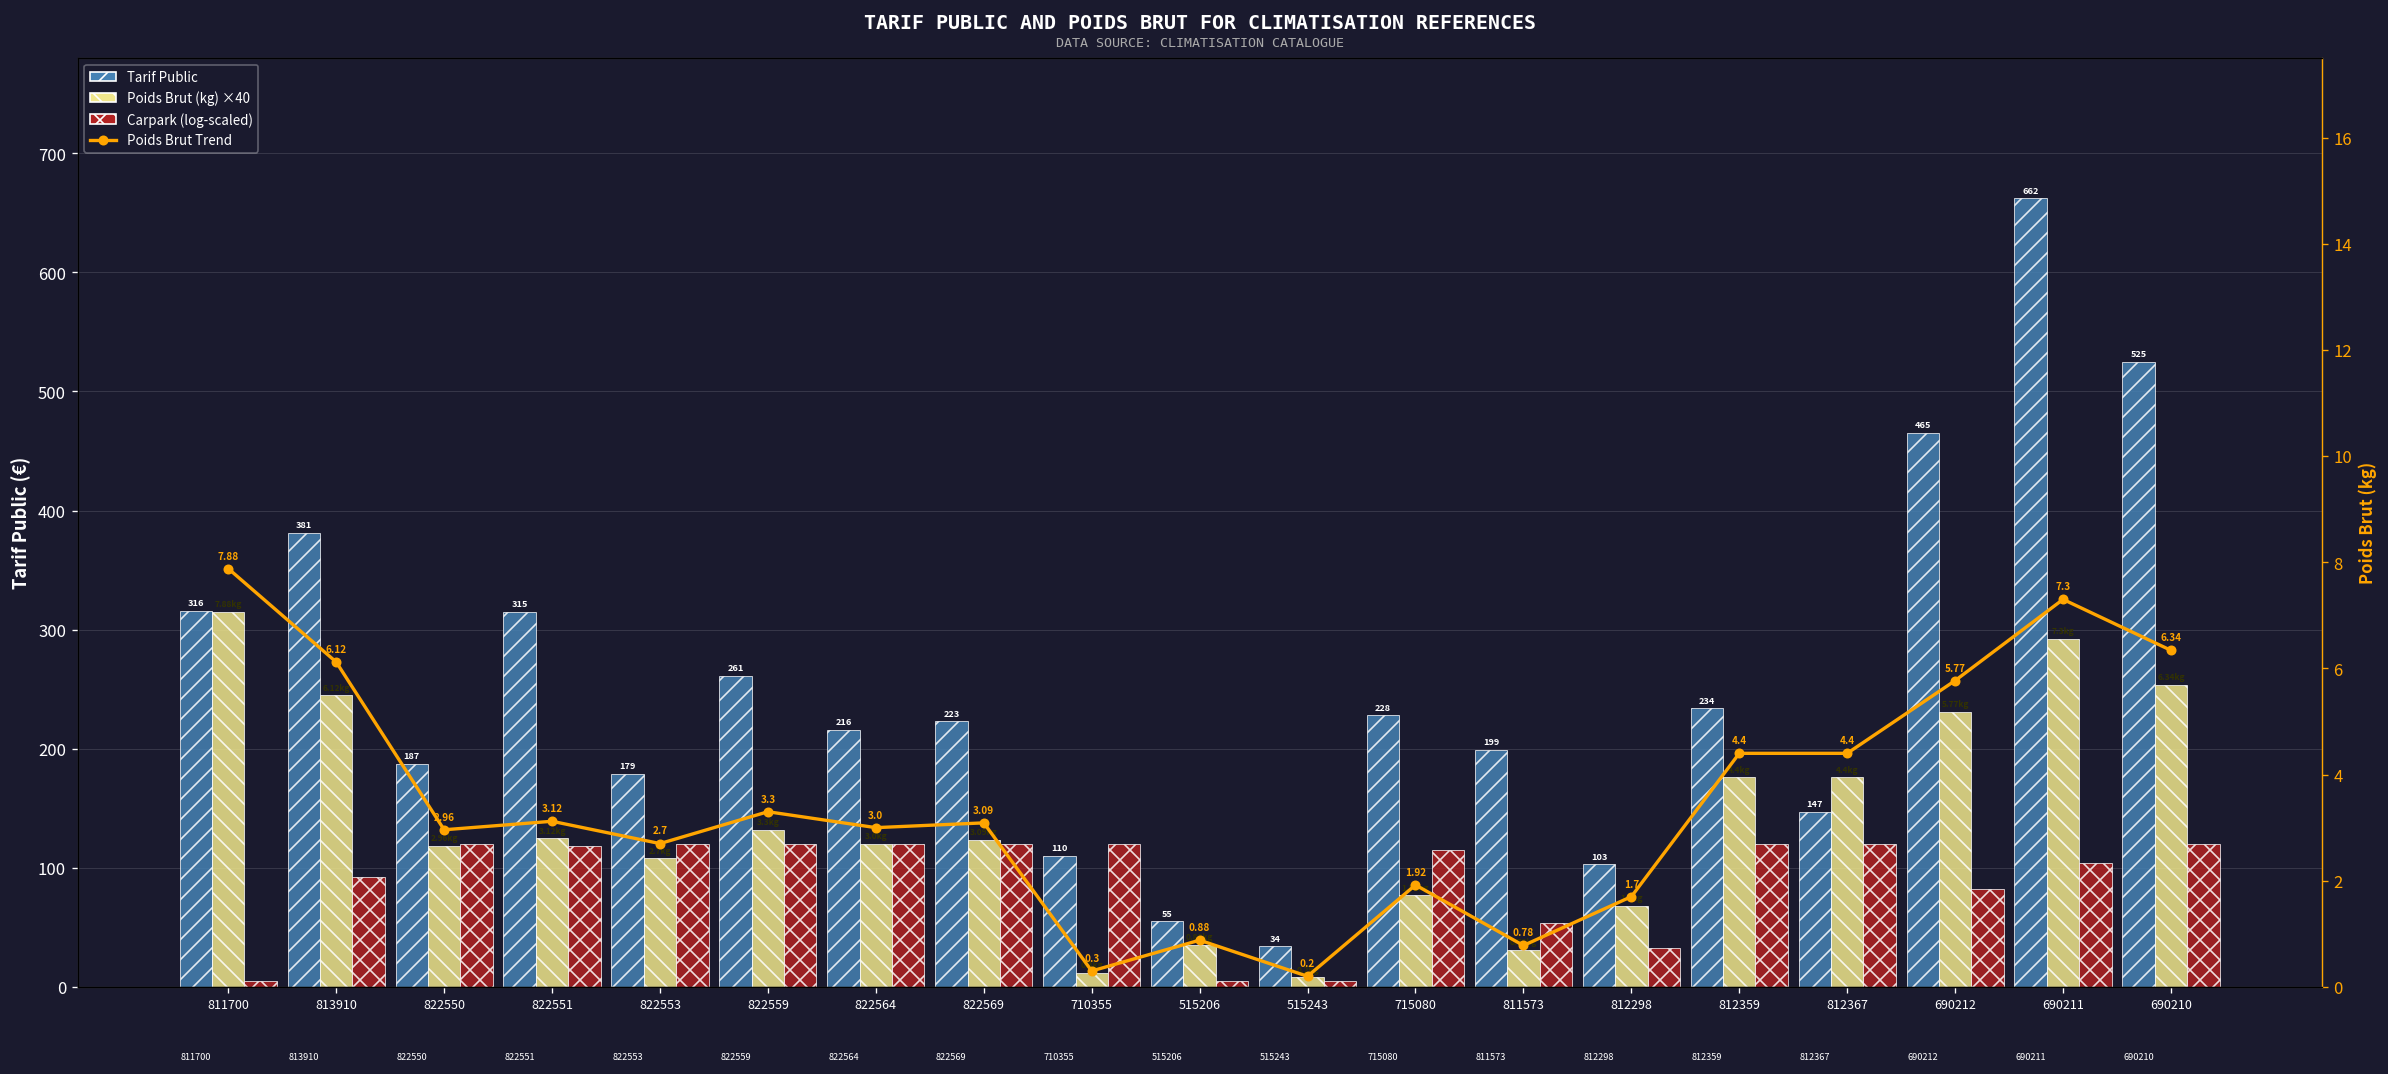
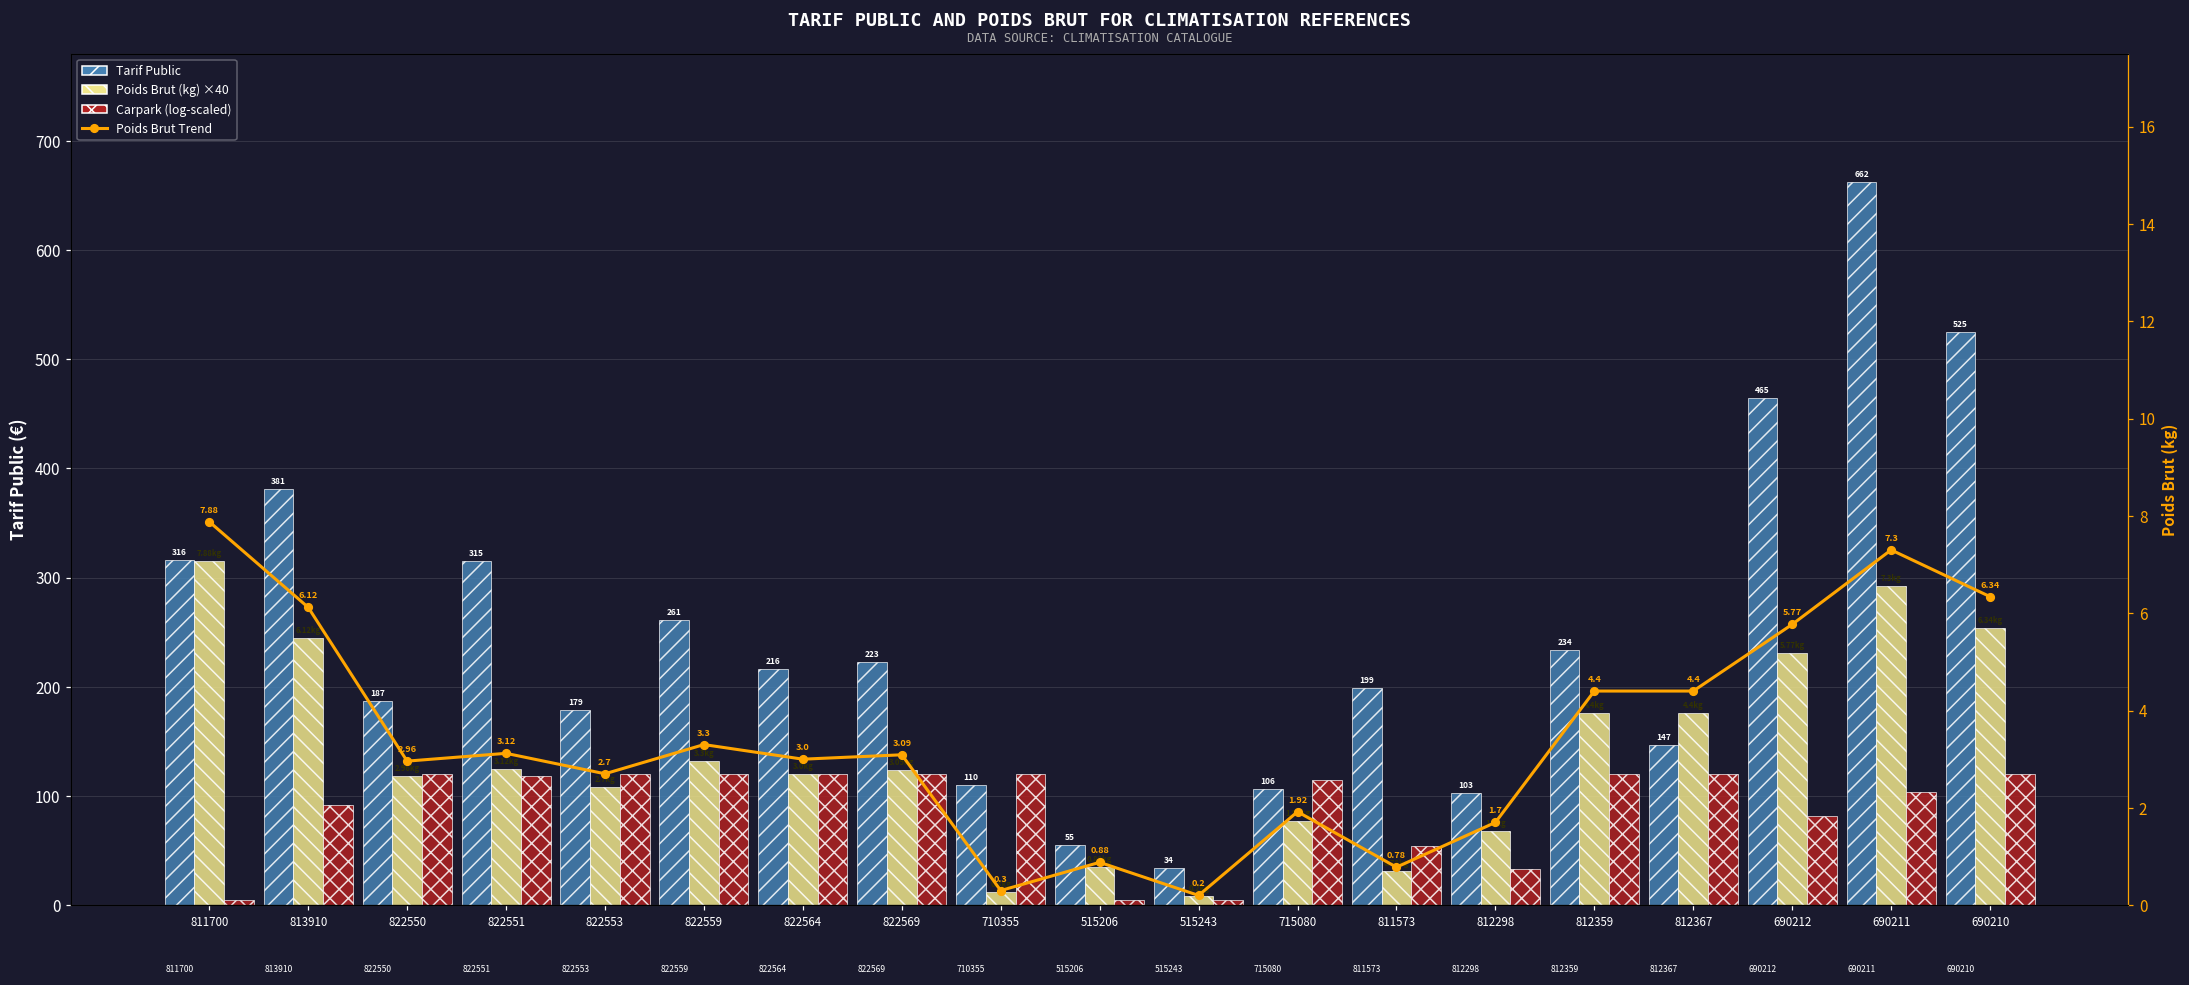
  {
    "Tarif Public": {
      "811700": 316,
      "813910": 381,
      "822550": 187,
      "822551": 315,
      "822553": 179,
      "822559": 261,
      "822564": 216,
      "822569": 223,
      "710355": 110,
      "515206": 55,
      "515243": 34,
-     "715080": 228,
+     "715080": 106,
      "811573": 199,
      "812298": 103,
      "812359": 234,
      "812367": 147,
      "690212": 465,
      "690211": 662,
      "690210": 525
    },
    "Poids Brut Trend": {
      "811700": 7.88,
      "813910": 6.12,
      "822550": 2.96,
      "822551": 3.12,
      "822553": 2.7,
      "822559": 3.3,
      "822564": 3.0,
      "822569": 3.09,
      "710355": 0.3,
      "515206": 0.88,
      "515243": 0.2,
      "715080": 1.92,
      "811573": 0.78,
      "812298": 1.7,
      "812359": 4.4,
      "812367": 4.4,
      "690212": 5.77,
      "690211": 7.3,
      "690210": 6.34
    }
  }
